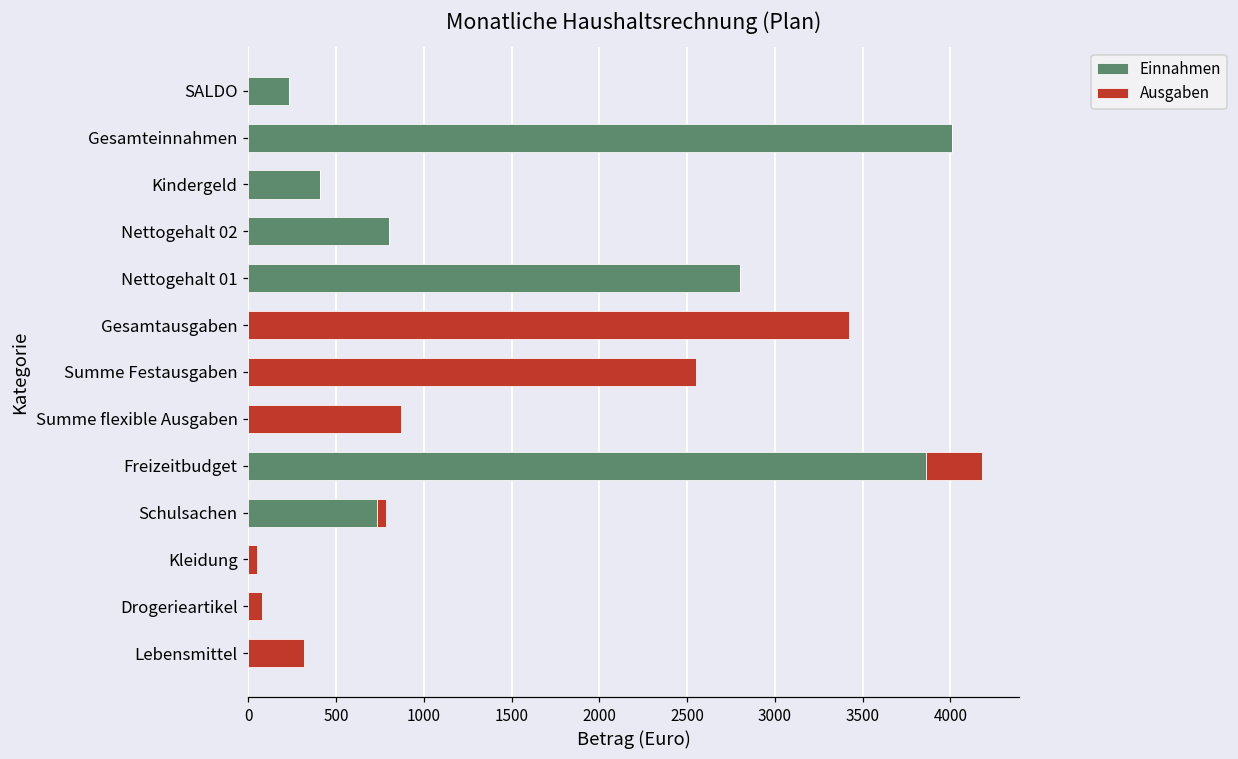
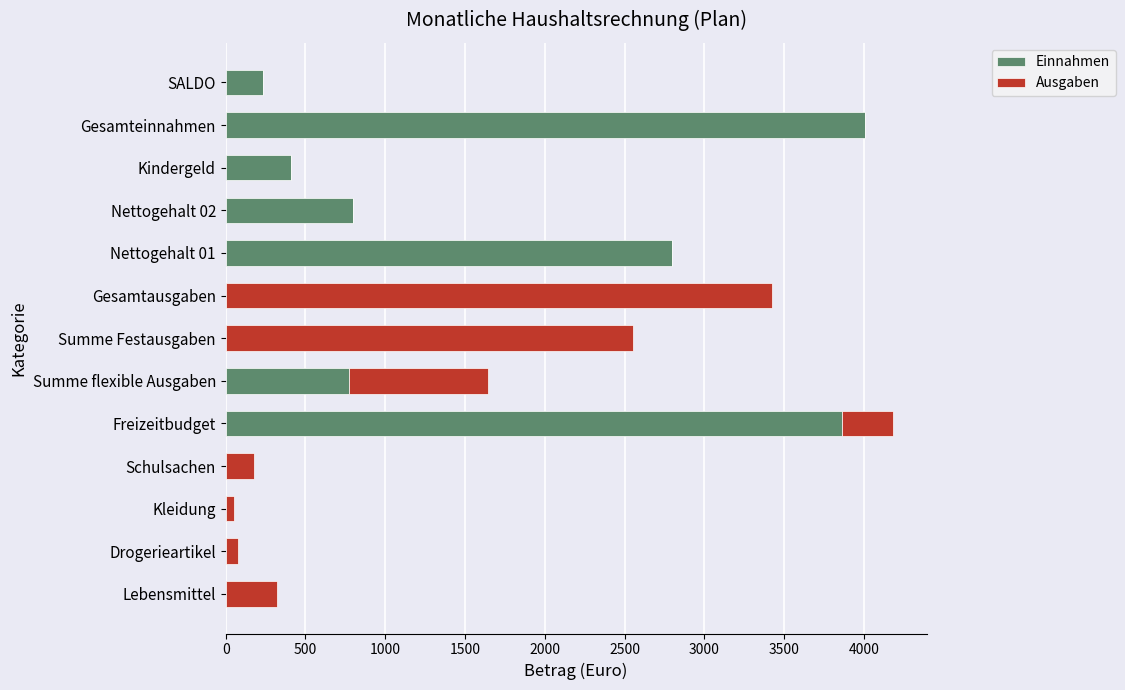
  {
    "Einnahmen": {
      "SALDO": 230,
      "Gesamteinnahmen": 4010,
      "Kindergeld": 410,
      "Nettogehalt 02": 800,
      "Nettogehalt 01": 2800,
      "Gesamtausgaben": 0,
      "Summe Festausgaben": 0,
-     "Summe flexible Ausgaben": 0,
+     "Summe flexible Ausgaben": 770,
      "Freizeitbudget": 3860,
-     "Schulsachen": 740,
+     "Schulsachen": 0,
      "Kleidung": 0,
      "Drogerieartikel": 0,
      "Lebensmittel": 0
    },
    "Ausgaben": {
      "SALDO": 0,
      "Gesamteinnahmen": 0,
      "Kindergeld": 0,
      "Nettogehalt 02": 0,
      "Nettogehalt 01": 0,
      "Gesamtausgaben": 3420,
      "Summe Festausgaben": 2550,
      "Summe flexible Ausgaben": 870,
      "Freizeitbudget": 320,
-     "Schulsachen": 50,
+     "Schulsachen": 180,
      "Kleidung": 50,
      "Drogerieartikel": 80,
      "Lebensmittel": 320
    }
  }
